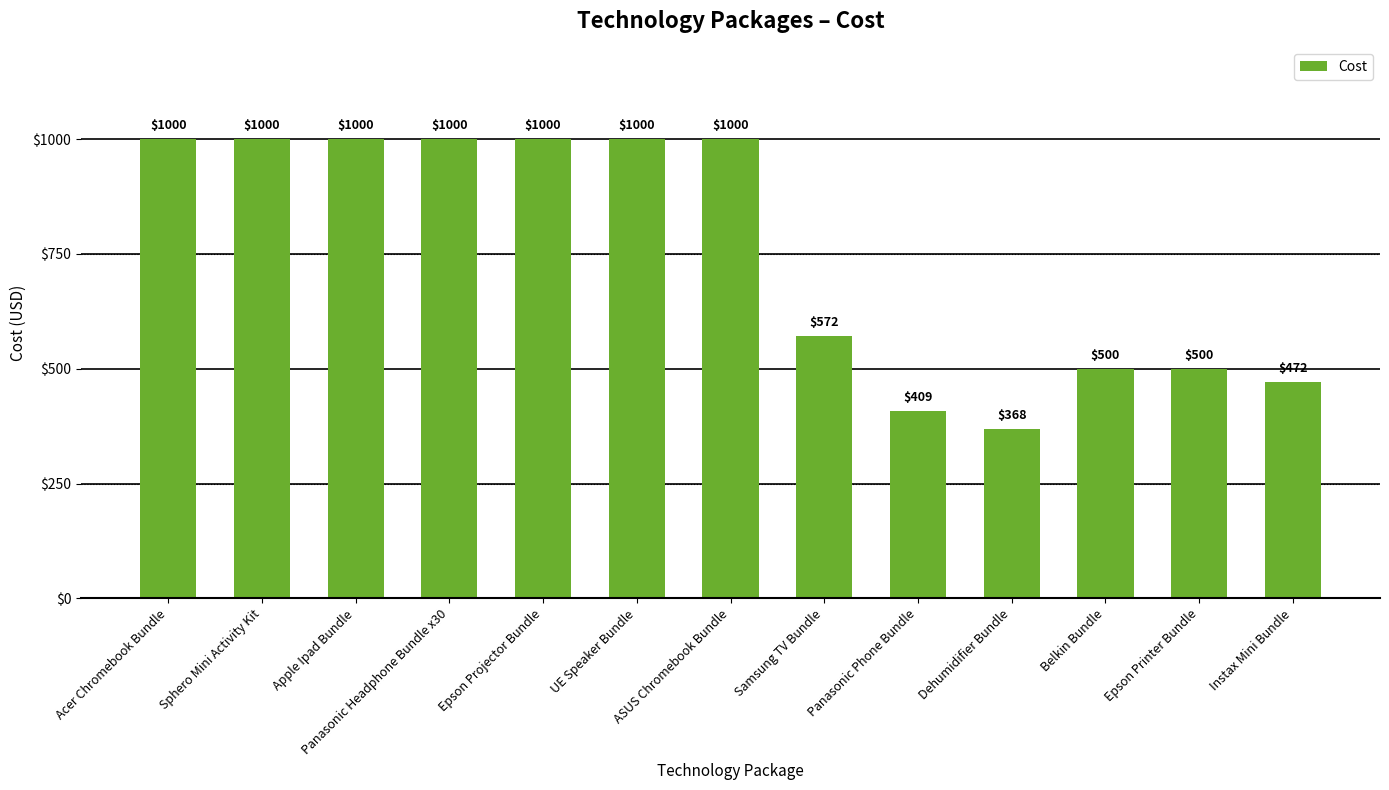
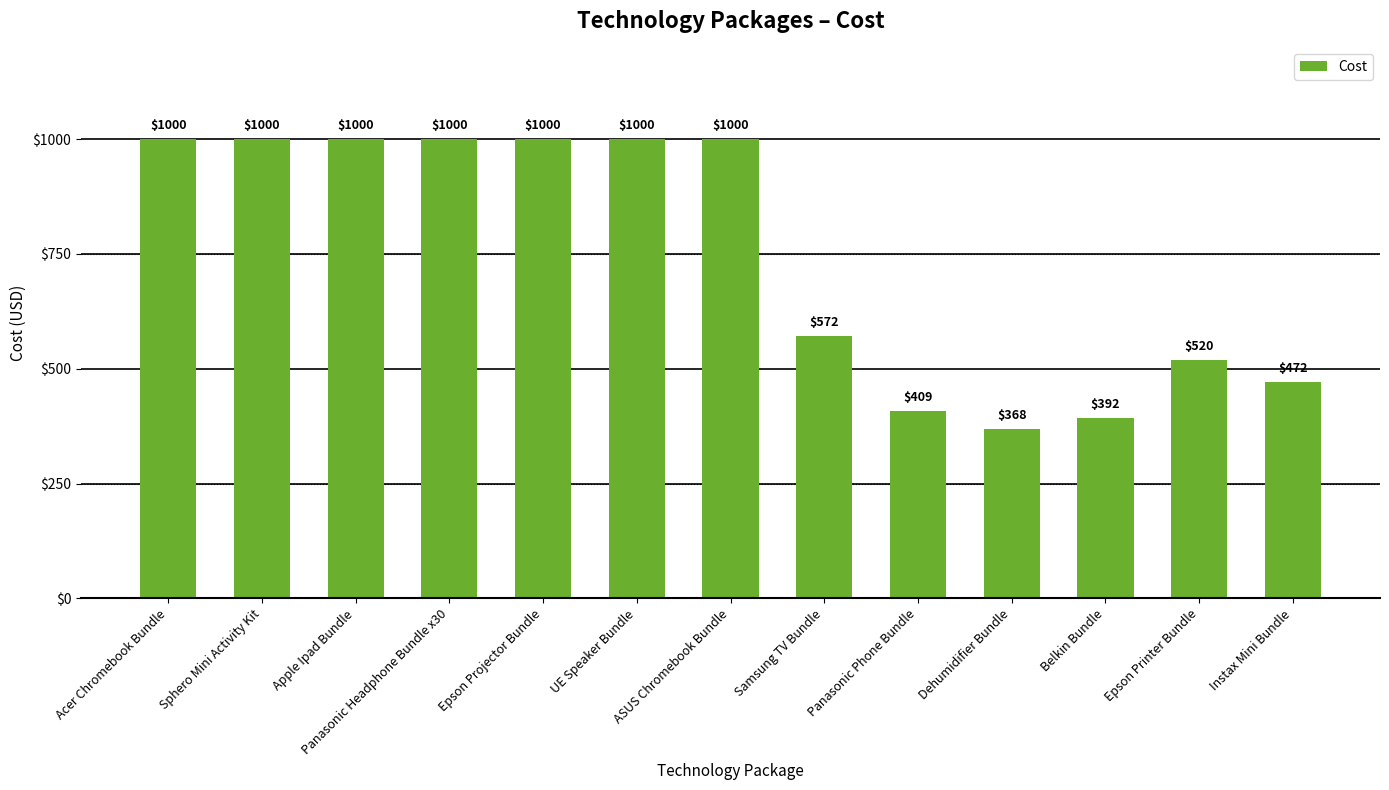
  {
    "Acer Chromebook Bundle": "$1000",
    "Sphero Mini Activity Kit": "$1000",
    "Apple Ipad Bundle": "$1000",
    "Panasonic Headphone Bundle x30": "$1000",
    "Epson Projector Bundle": "$1000",
    "UE Speaker Bundle": "$1000",
    "ASUS Chromebook Bundle": "$1000",
    "Samsung TV Bundle": "$572",
    "Panasonic Phone Bundle": "$409",
    "Dehumidifier Bundle": "$368",
-   "Belkin Bundle": "$500",
-   "Epson Printer Bundle": "$500",
+   "Belkin Bundle": "$392",
+   "Epson Printer Bundle": "$520",
    "Instax Mini Bundle": "$472"
  }
